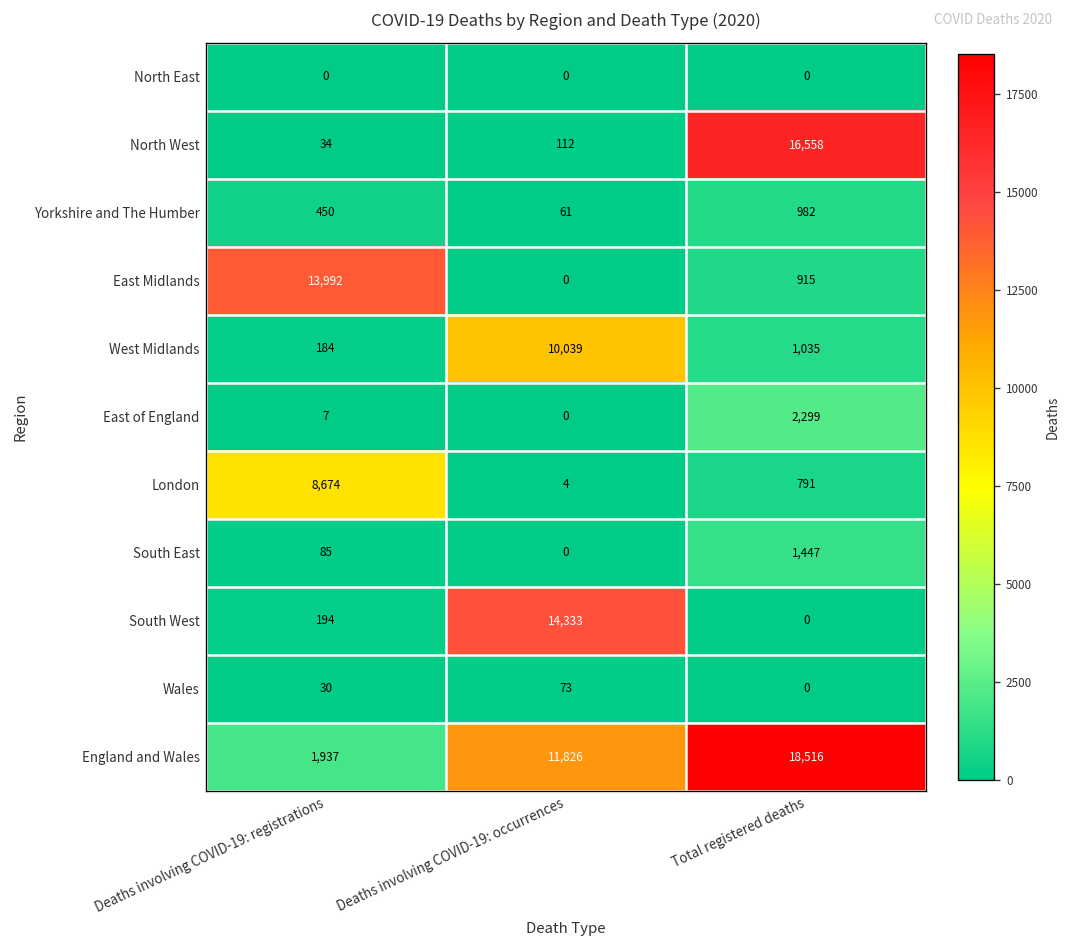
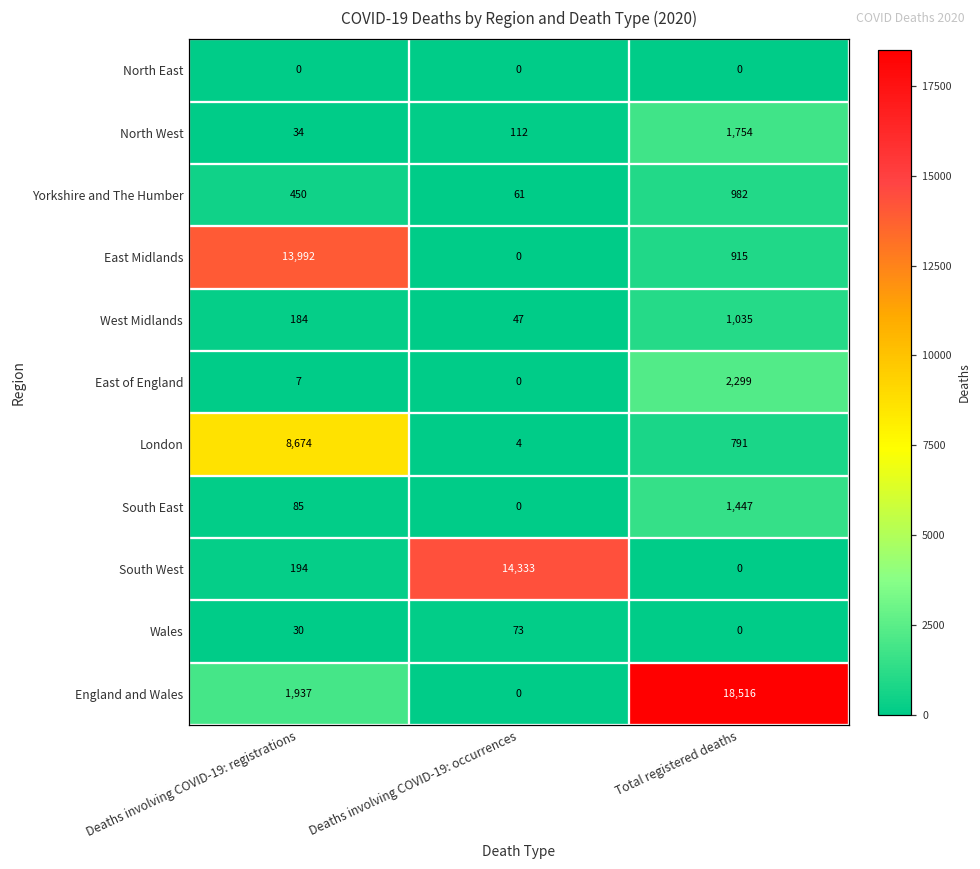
  {
    "North East": {
      "Deaths involving COVID-19: registrations": "0",
      "Deaths involving COVID-19: occurrences": "0",
      "Total registered deaths": "0"
    },
    "North West": {
      "Deaths involving COVID-19: registrations": "34",
      "Deaths involving COVID-19: occurrences": "112",
-     "Total registered deaths": "16,558"
+     "Total registered deaths": "1,754"
    },
    "Yorkshire and The Humber": {
      "Deaths involving COVID-19: registrations": "450",
      "Deaths involving COVID-19: occurrences": "61",
      "Total registered deaths": "982"
    },
    "East Midlands": {
      "Deaths involving COVID-19: registrations": "13,992",
      "Deaths involving COVID-19: occurrences": "0",
      "Total registered deaths": "915"
    },
    "West Midlands": {
      "Deaths involving COVID-19: registrations": "184",
-     "Deaths involving COVID-19: occurrences": "10,039",
+     "Deaths involving COVID-19: occurrences": "47",
      "Total registered deaths": "1,035"
    },
    "East of England": {
      "Deaths involving COVID-19: registrations": "7",
      "Deaths involving COVID-19: occurrences": "0",
      "Total registered deaths": "2,299"
    },
    "London": {
      "Deaths involving COVID-19: registrations": "8,674",
      "Deaths involving COVID-19: occurrences": "4",
      "Total registered deaths": "791"
    },
    "South East": {
      "Deaths involving COVID-19: registrations": "85",
      "Deaths involving COVID-19: occurrences": "0",
      "Total registered deaths": "1,447"
    },
    "South West": {
      "Deaths involving COVID-19: registrations": "194",
      "Deaths involving COVID-19: occurrences": "14,333",
      "Total registered deaths": "0"
    },
    "Wales": {
      "Deaths involving COVID-19: registrations": "30",
      "Deaths involving COVID-19: occurrences": "73",
      "Total registered deaths": "0"
    },
    "England and Wales": {
      "Deaths involving COVID-19: registrations": "1,937",
-     "Deaths involving COVID-19: occurrences": "11,826",
+     "Deaths involving COVID-19: occurrences": "0",
      "Total registered deaths": "18,516"
    }
  }
